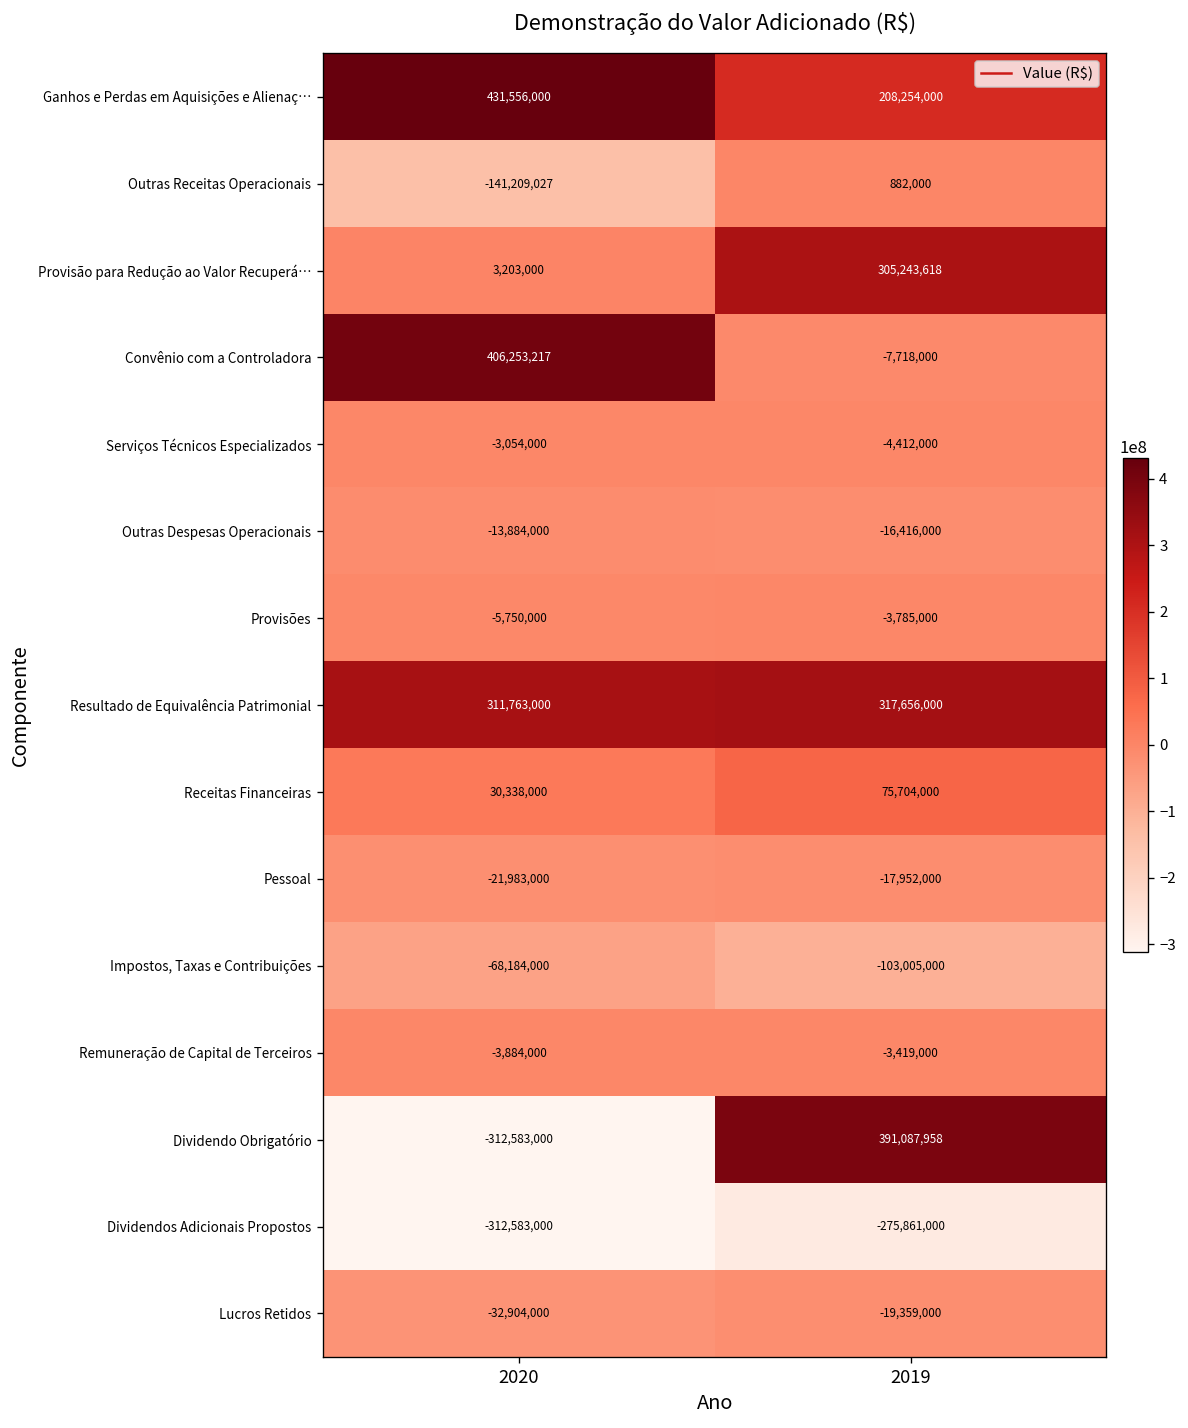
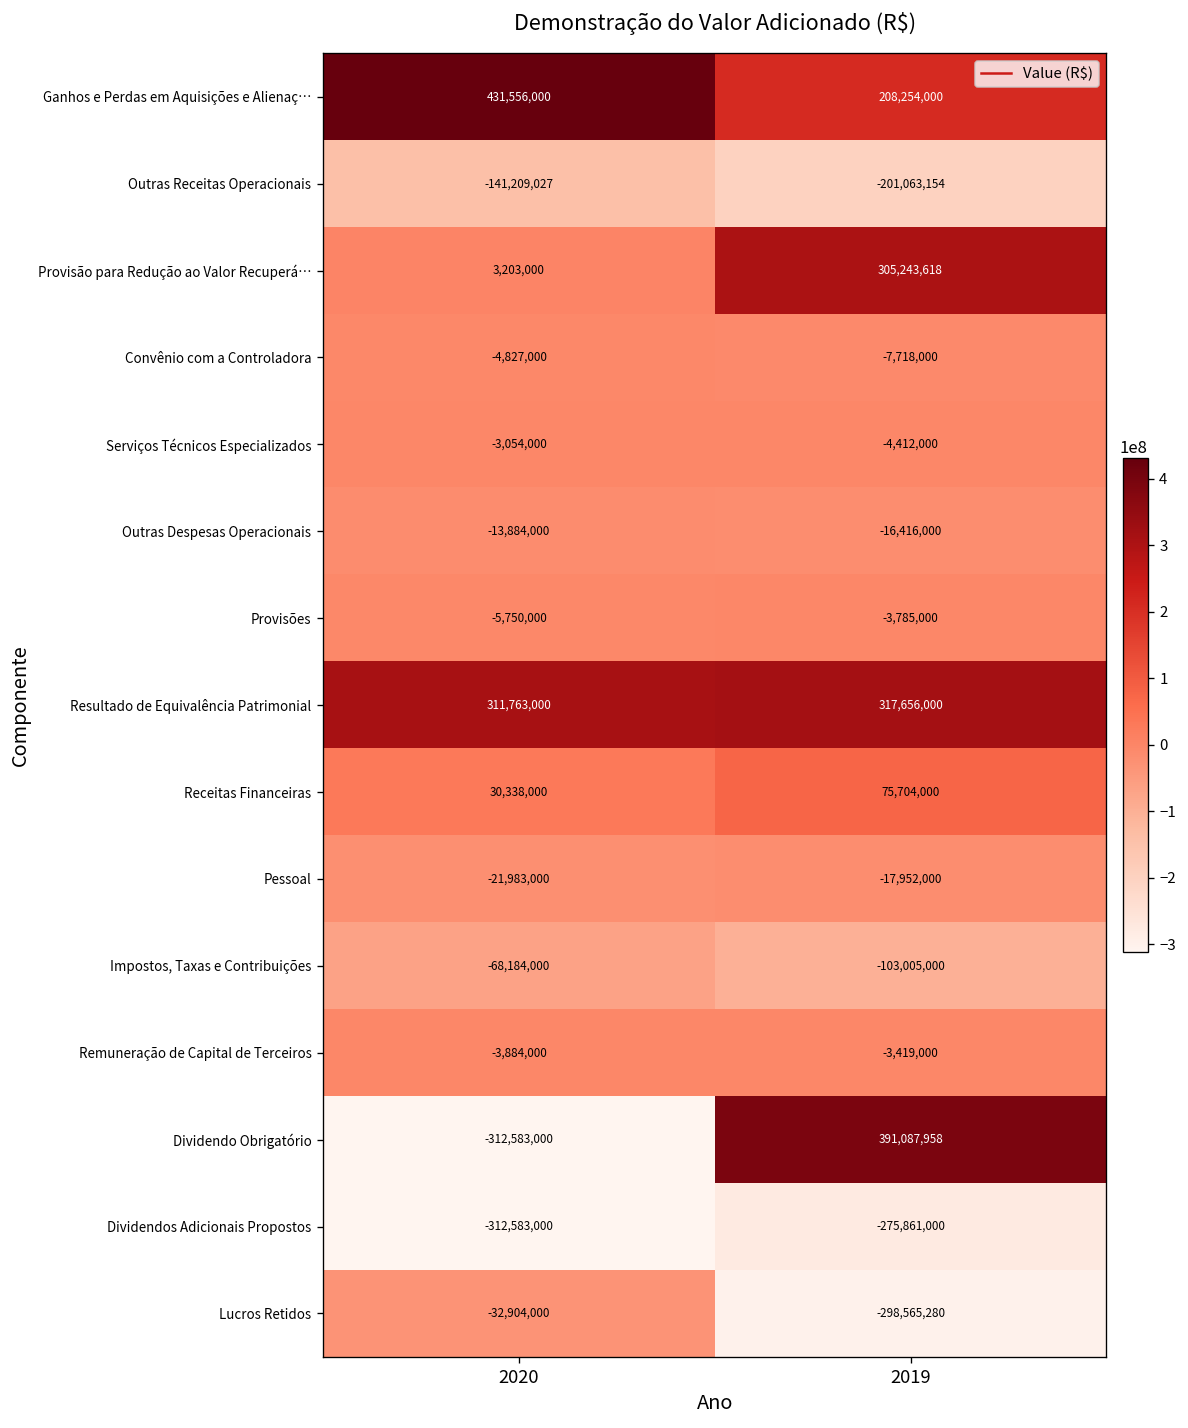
  {
    "Ganhos e Perdas em Aquisições e Alienaç…": {
      "2020": "431,556,000",
      "2019": "208,254,000"
    },
    "Outras Receitas Operacionais": {
      "2020": "-141,209,027",
-     "2019": "882,000"
+     "2019": "-201,063,154"
    },
    "Provisão para Redução ao Valor Recuperá…": {
      "2020": "3,203,000",
      "2019": "305,243,618"
    },
    "Convênio com a Controladora": {
-     "2020": "406,253,217",
+     "2020": "-4,827,000",
      "2019": "-7,718,000"
    },
    "Serviços Técnicos Especializados": {
      "2020": "-3,054,000",
      "2019": "-4,412,000"
    },
    "Outras Despesas Operacionais": {
      "2020": "-13,884,000",
      "2019": "-16,416,000"
    },
    "Provisões": {
      "2020": "-5,750,000",
      "2019": "-3,785,000"
    },
    "Resultado de Equivalência Patrimonial": {
      "2020": "311,763,000",
      "2019": "317,656,000"
    },
    "Receitas Financeiras": {
      "2020": "30,338,000",
      "2019": "75,704,000"
    },
    "Pessoal": {
      "2020": "-21,983,000",
      "2019": "-17,952,000"
    },
    "Impostos, Taxas e Contribuições": {
      "2020": "-68,184,000",
      "2019": "-103,005,000"
    },
    "Remuneração de Capital de Terceiros": {
      "2020": "-3,884,000",
      "2019": "-3,419,000"
    },
    "Dividendo Obrigatório": {
      "2020": "-312,583,000",
      "2019": "391,087,958"
    },
    "Dividendos Adicionais Propostos": {
      "2020": "-312,583,000",
      "2019": "-275,861,000"
    },
    "Lucros Retidos": {
      "2020": "-32,904,000",
-     "2019": "-19,359,000"
+     "2019": "-298,565,280"
    }
  }
